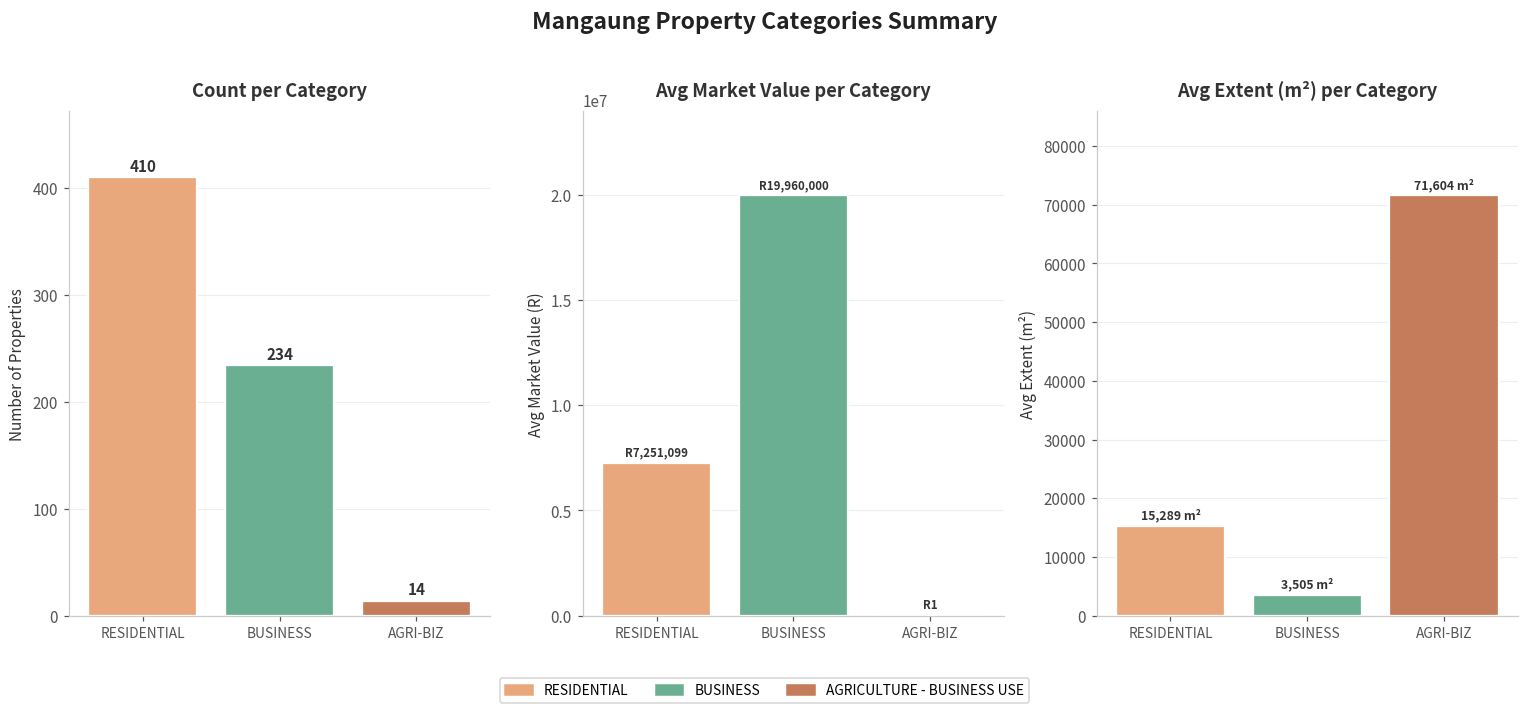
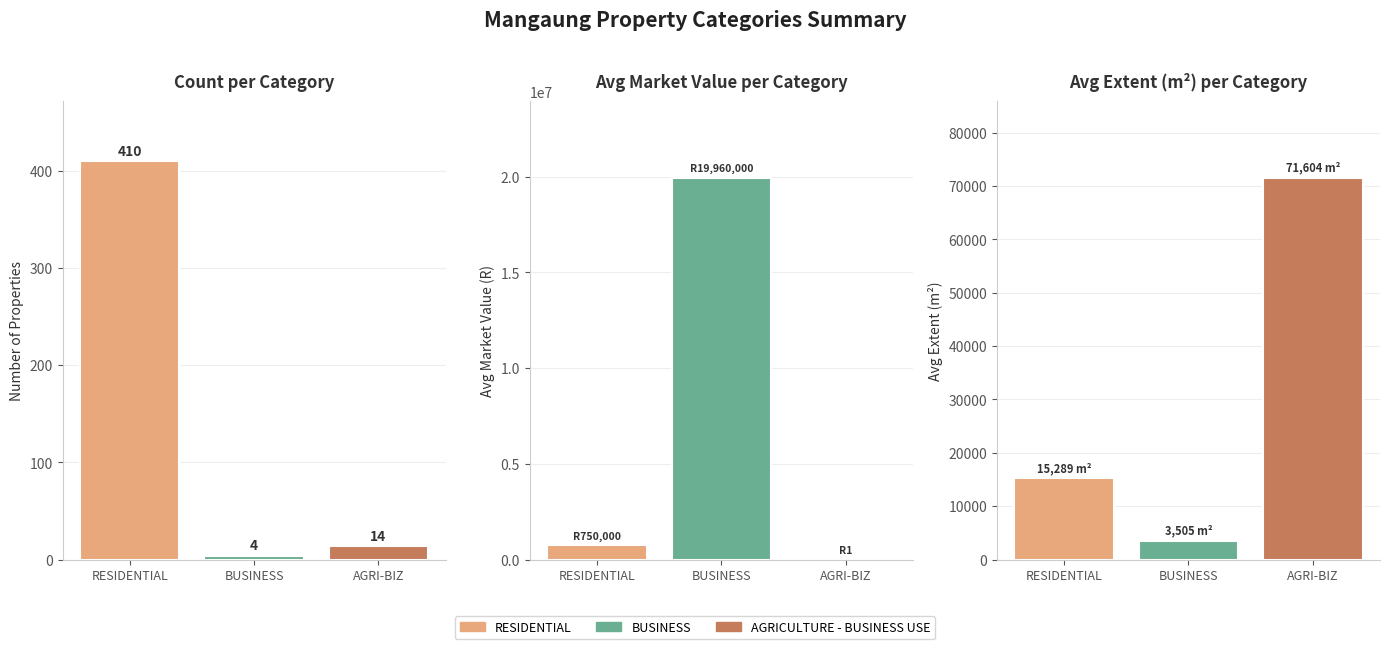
  {
    "Count per Category": {
      "RESIDENTIAL": "410",
-     "BUSINESS": "234",
+     "BUSINESS": "4",
      "AGRI-BIZ": "14"
    },
    "Avg Market Value per Category": {
-     "RESIDENTIAL": "7,251,099"
+     "RESIDENTIAL": "750,000"
    },
    "Avg Extent (m²) per Category": {
      "RESIDENTIAL": "15,289",
      "BUSINESS": "3,505",
      "AGRI-BIZ": "71,604"
    }
  }
